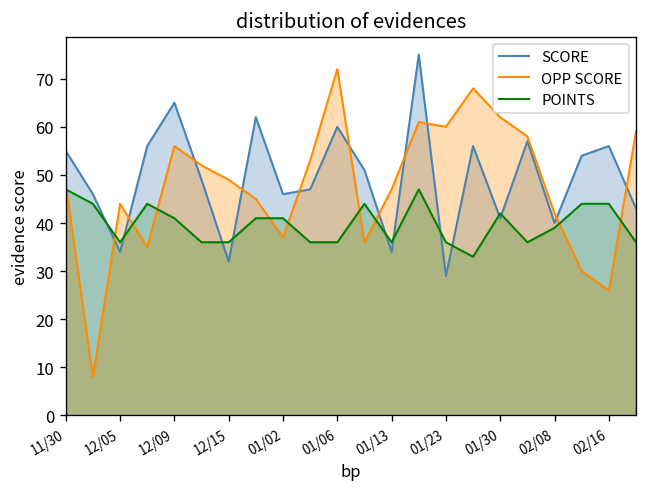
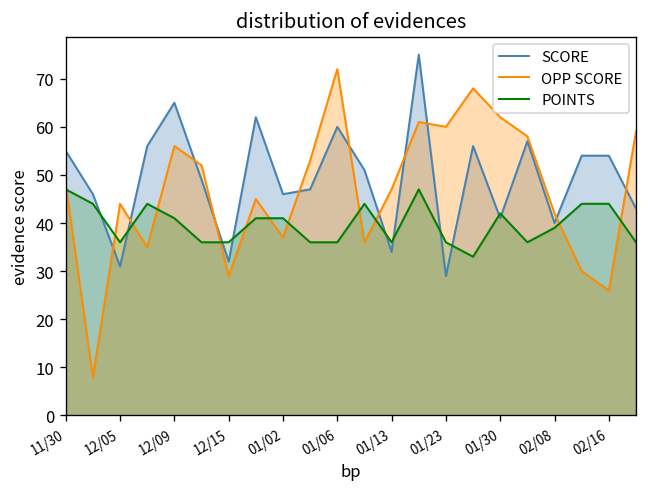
  {
    "SCORE": {
      "11/30": 55,
-     "12/05": 34,
+     "12/05": 31,
      "12/09": 65,
      "12/15": 32,
      "01/02": 46,
      "01/06": 60,
      "01/13": 34,
      "01/23": 29,
      "01/30": 41,
      "02/08": 40,
-     "02/16": 56
+     "02/16": 54
    },
    "OPP SCORE": {
      "11/30": 48,
      "12/05": 44,
      "12/09": 56,
-     "12/15": 49,
+     "12/15": 29,
      "01/02": 37,
      "01/06": 72,
      "01/13": 47,
      "01/23": 60,
      "02/08": 42,
      "02/16": 26
    },
    "POINTS": {
      "11/30": 47,
      "12/05": 36,
      "12/09": 41,
      "12/15": 36,
      "01/02": 41,
      "01/06": 36,
      "01/13": 36,
      "01/23": 36,
      "01/30": 42,
      "02/08": 39,
      "02/16": 44
    }
  }
